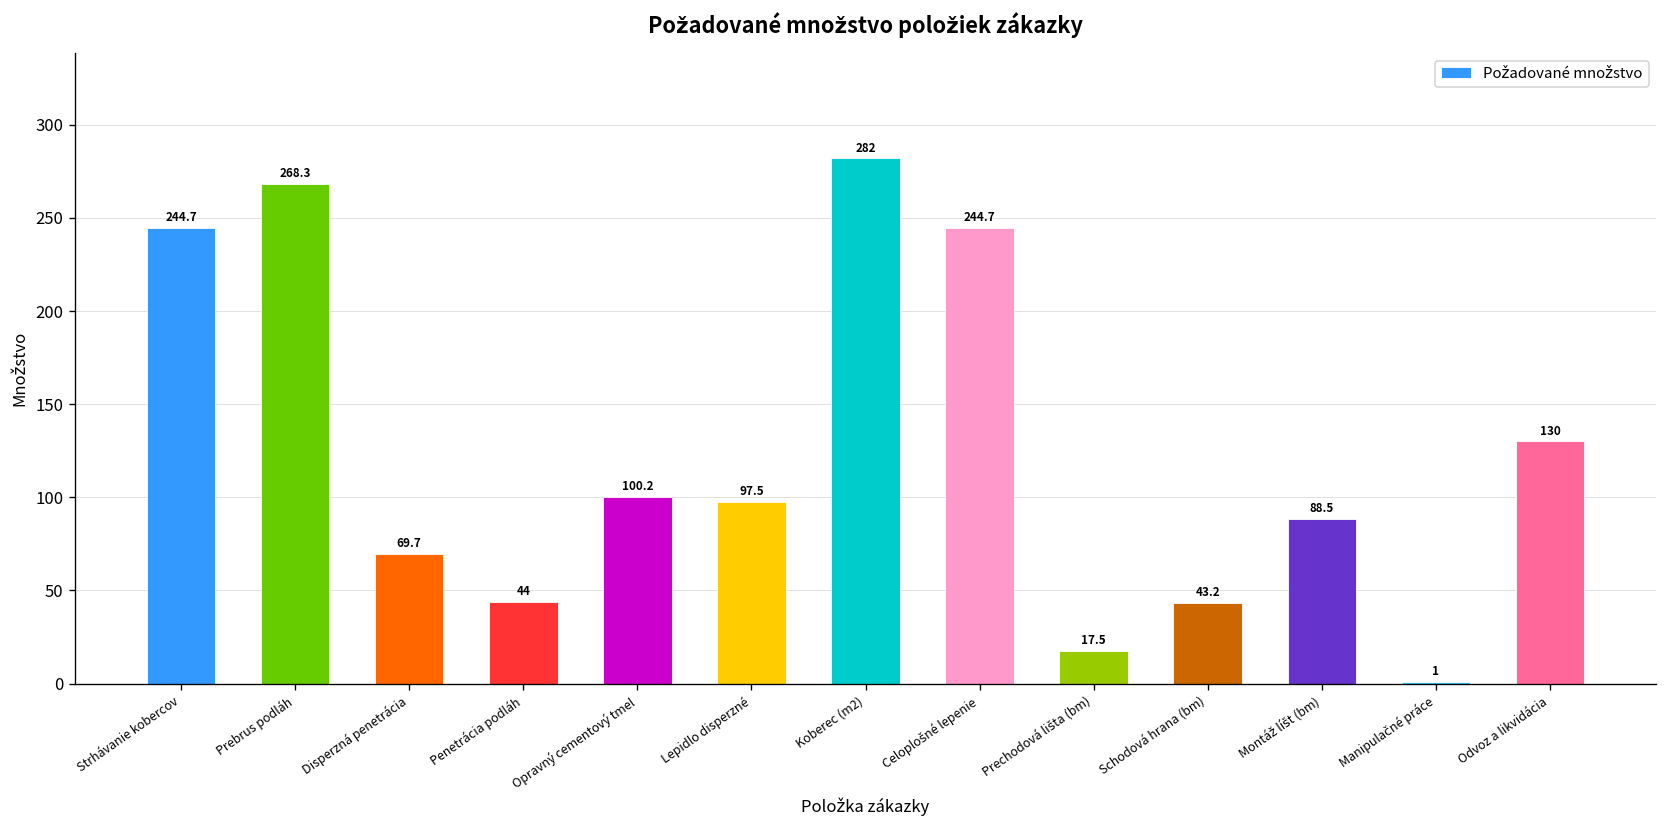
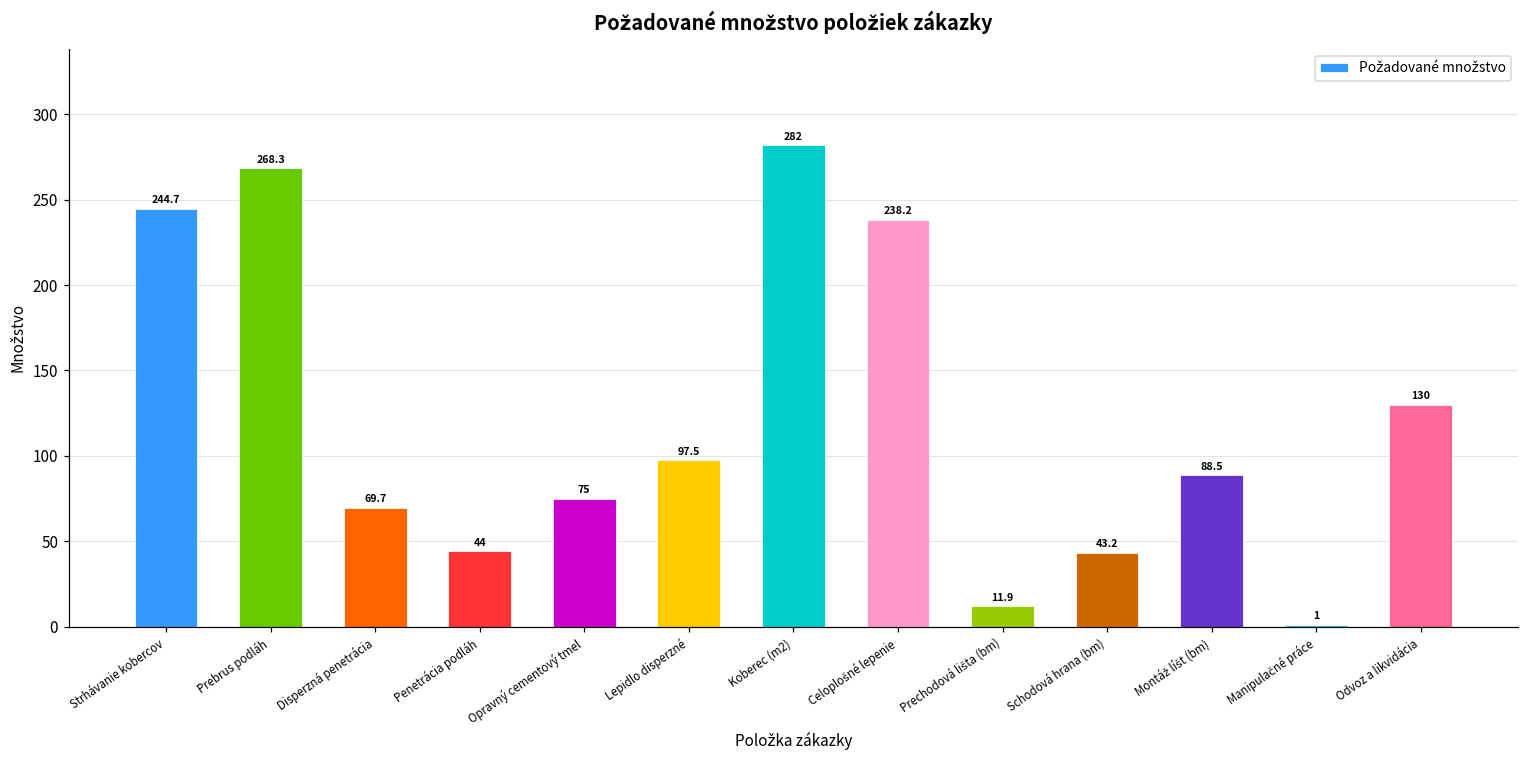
  {
    "Strhávanie kobercov": 244.7,
    "Prebrus podláh": 268.3,
    "Disperzná penetrácia": 69.7,
    "Penetrácia podláh": 44,
-   "Opravný cementový tmel": 100.2,
+   "Opravný cementový tmel": 75,
    "Lepidlo disperzné": 97.5,
    "Koberec (m2)": 282,
-   "Celoplošné lepenie": 244.7,
-   "Prechodová lišta (bm)": 17.5,
+   "Celoplošné lepenie": 238.2,
+   "Prechodová lišta (bm)": 11.9,
    "Schodová hrana (bm)": 43.2,
    "Montáž líšt (bm)": 88.5,
    "Manipulačné práce": 1,
    "Odvoz a likvidácia": 130
  }
